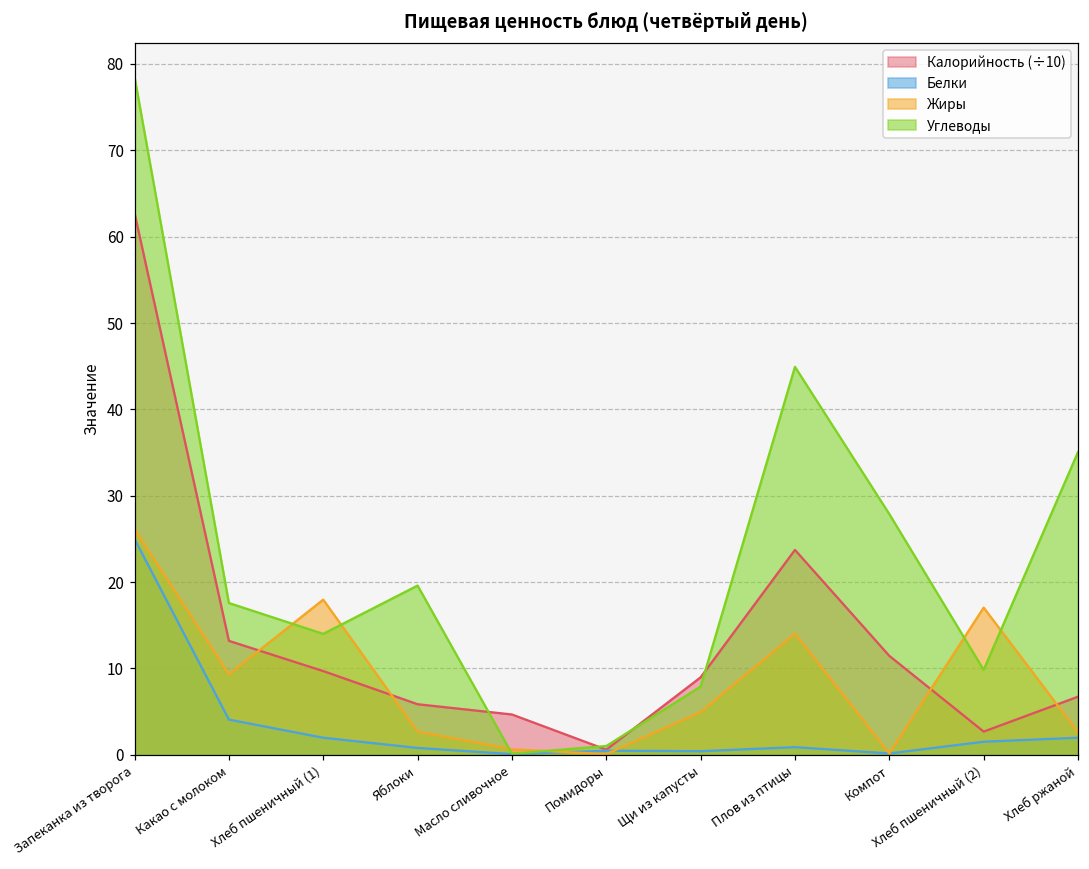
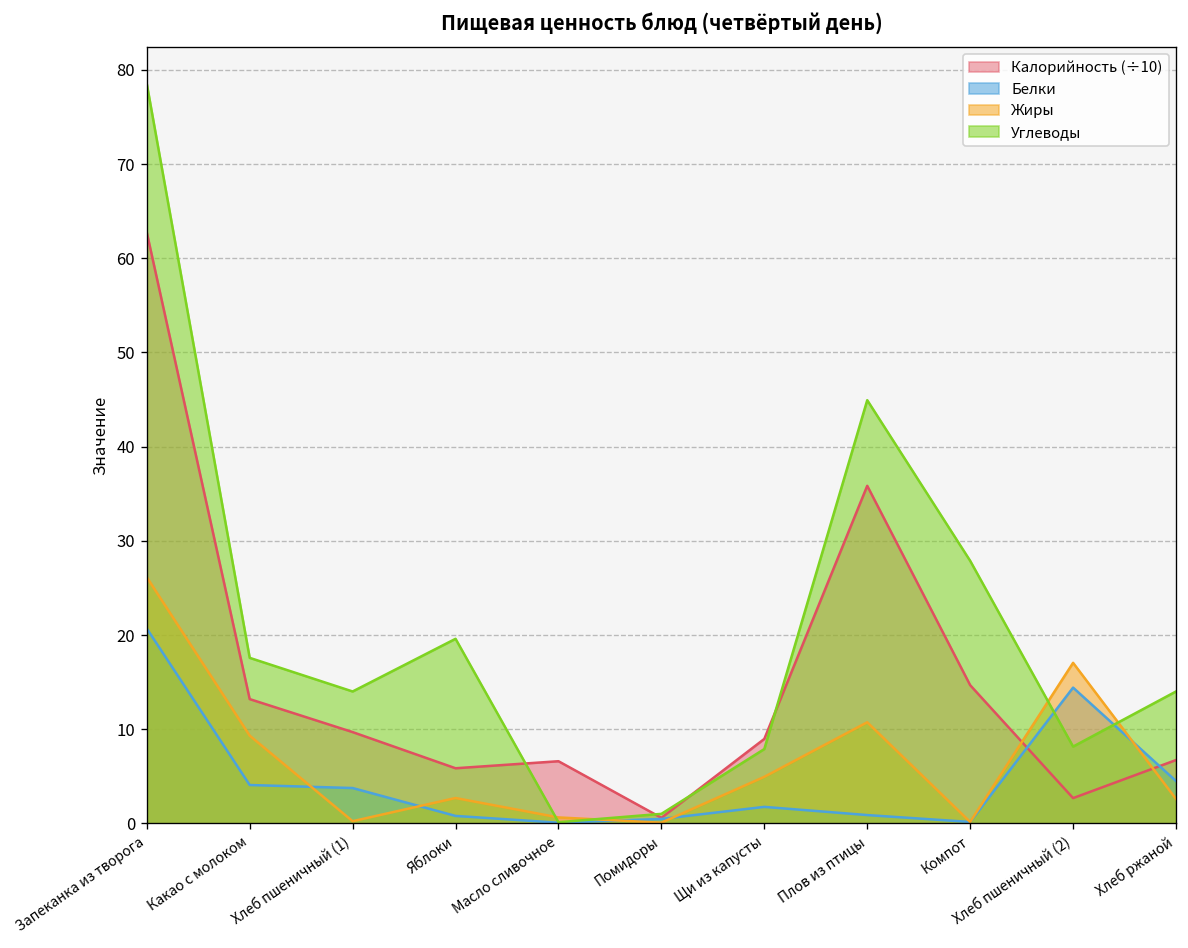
  {
    "Калорийность (÷10)": {
      "Запеканка из творога": 63,
      "Какао с молоком": 13,
      "Хлеб пшеничный (1)": 10,
      "Яблоки": 6,
-     "Масло сливочное": 5,
+     "Масло сливочное": 7,
      "Щи из капусты": 9,
-     "Плов из птицы": 24,
-     "Компот": 11,
+     "Плов из птицы": 36,
+     "Компот": 15,
      "Хлеб пшеничный (2)": 3,
      "Хлеб ржаной": 7
    },
    "Белки": {
-     "Запеканка из творога": 25,
+     "Запеканка из творога": 21,
      "Какао с молоком": 4,
-     "Хлеб пшеничный (1)": 2,
+     "Хлеб пшеничный (1)": 4,
      "Яблоки": 1,
-     "Щи из капусты": 0,
+     "Щи из капусты": 2,
      "Плов из птицы": 1,
-     "Хлеб пшеничный (2)": 2,
-     "Хлеб ржаной": 2
+     "Хлеб пшеничный (2)": 14,
+     "Хлеб ржаной": 5
    },
    "Жиры": {
      "Запеканка из творога": 26,
      "Какао с молоком": 9,
-     "Хлеб пшеничный (1)": 18,
+     "Хлеб пшеничный (1)": 0,
      "Яблоки": 3,
      "Масло сливочное": 1,
      "Помидоры": 0,
      "Щи из капусты": 5,
-     "Плов из птицы": 14,
+     "Плов из птицы": 11,
      "Хлеб пшеничный (2)": 17,
      "Хлеб ржаной": 3
    },
    "Углеводы": {
      "Запеканка из творога": 79,
      "Какао с молоком": 18,
      "Хлеб пшеничный (1)": 14,
      "Яблоки": 20,
      "Помидоры": 1,
      "Щи из капусты": 8,
      "Плов из птицы": 45,
      "Компот": 28,
-     "Хлеб пшеничный (2)": 10,
-     "Хлеб ржаной": 35
+     "Хлеб пшеничный (2)": 8,
+     "Хлеб ржаной": 14
    }
  }
